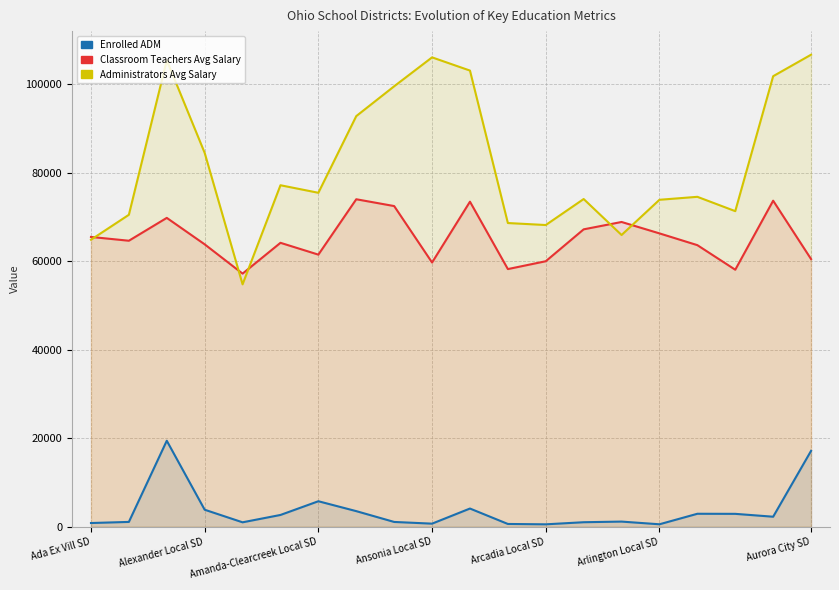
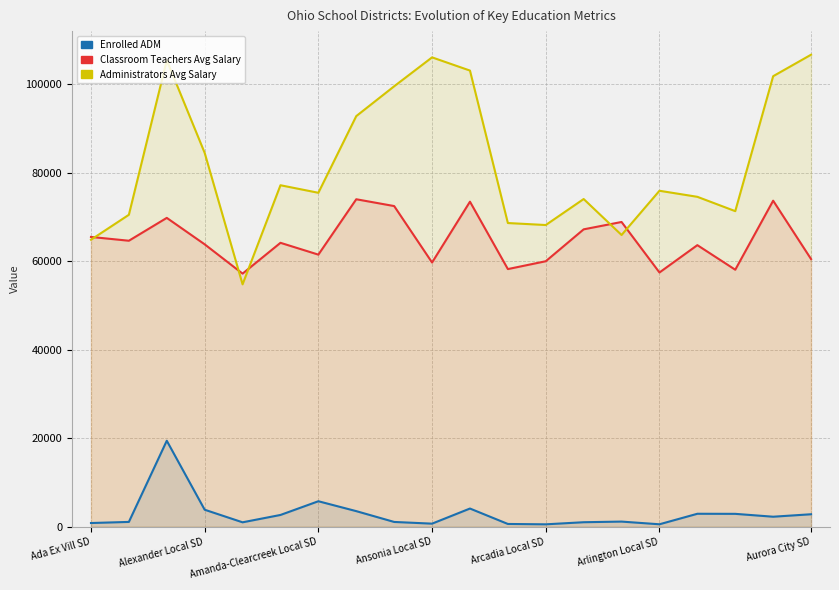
  {
    "Enrolled ADM": {
      "Ada Ex Vill SD": 1000,
      "Alexander Local SD": 4000,
      "Amanda-Clearcreek Local SD": 6000,
      "Ansonia Local SD": 1000,
      "Arcadia Local SD": 1000,
      "Arlington Local SD": 1000,
-     "Aurora City SD": 17000
+     "Aurora City SD": 3000
    },
    "Classroom Teachers Avg Salary": {
      "Ada Ex Vill SD": 66000,
      "Alexander Local SD": 64000,
      "Amanda-Clearcreek Local SD": 62000,
      "Ansonia Local SD": 60000,
      "Arcadia Local SD": 60000,
-     "Arlington Local SD": 66000,
+     "Arlington Local SD": 57000,
      "Aurora City SD": 61000
    },
    "Administrators Avg Salary": {
      "Ada Ex Vill SD": 65000,
      "Alexander Local SD": 85000,
      "Amanda-Clearcreek Local SD": 76000,
      "Ansonia Local SD": 106000,
      "Arcadia Local SD": 68000,
-     "Arlington Local SD": 74000,
+     "Arlington Local SD": 76000,
      "Aurora City SD": 107000
    }
  }
